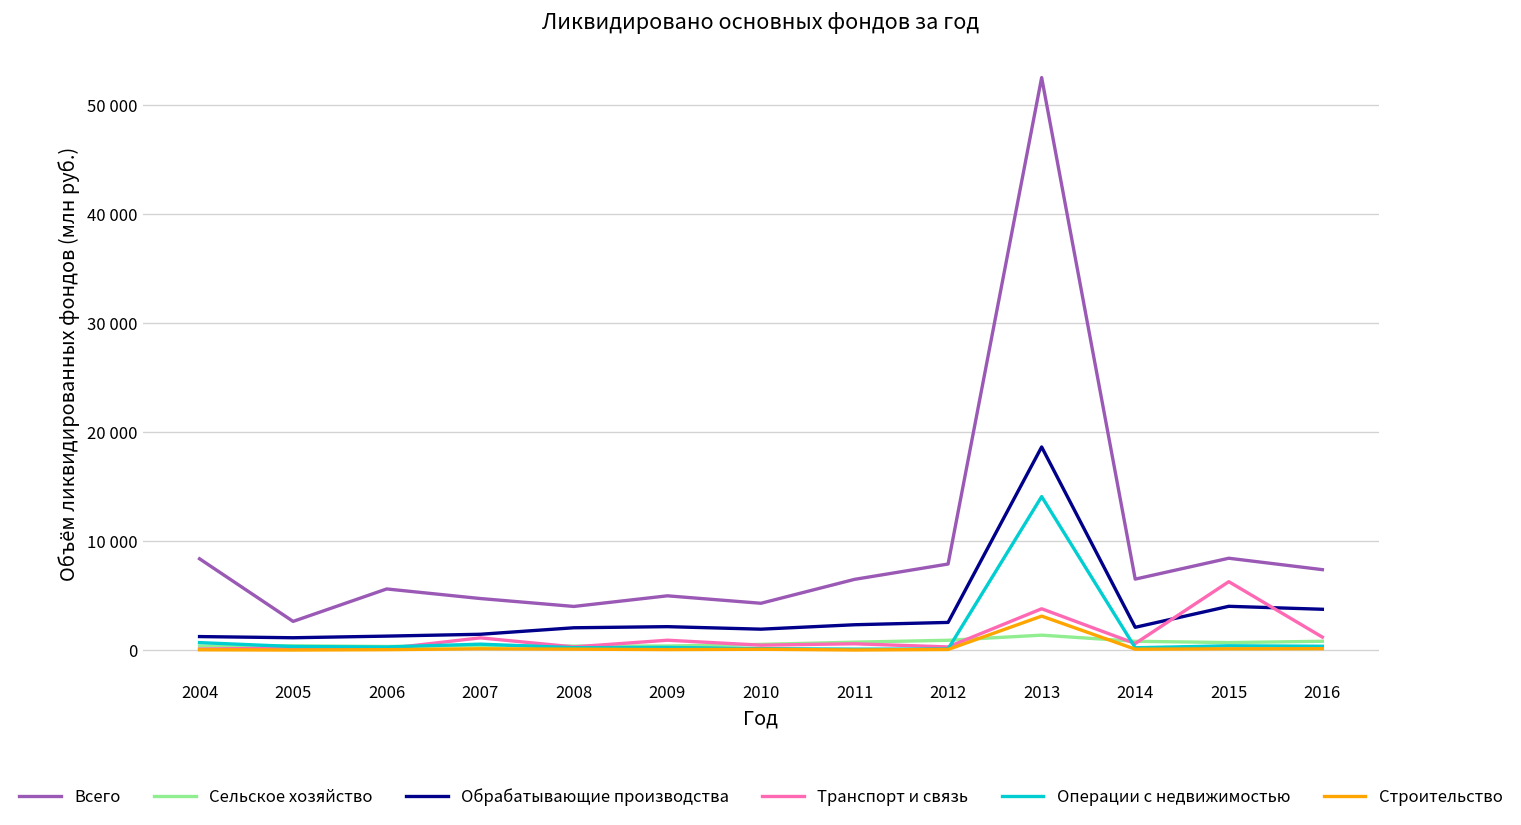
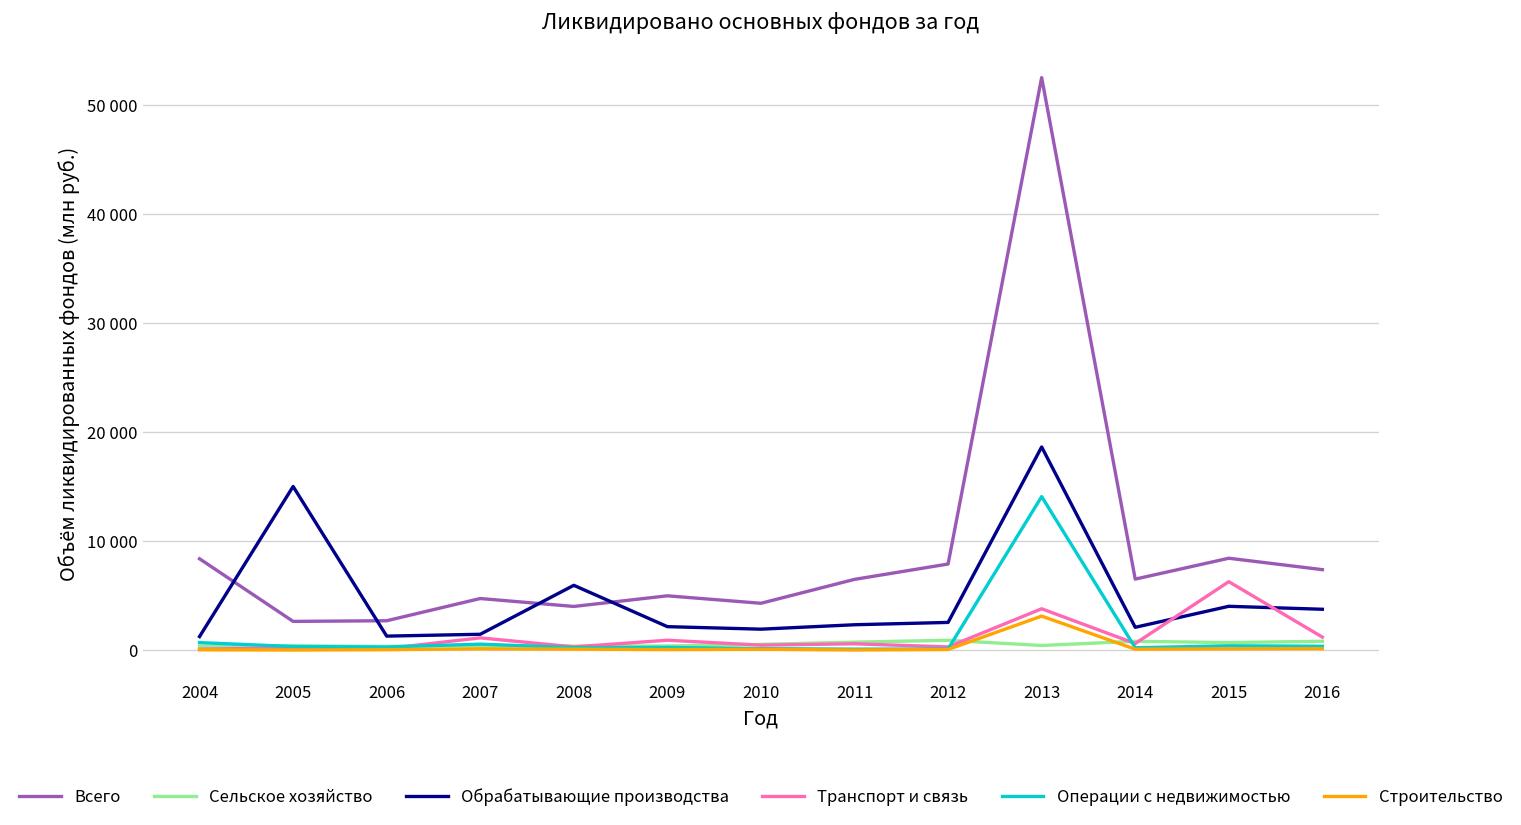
  {
    "Всего": {
      "2004": 8000,
      "2005": 3000,
-     "2006": 6000,
+     "2006": 3000,
      "2007": 5000,
      "2008": 4000,
      "2009": 5000,
      "2010": 4000,
      "2011": 7000,
      "2012": 8000,
      "2013": 53000,
      "2014": 7000,
      "2015": 8000,
      "2016": 7000
    },
    "Сельское хозяйство": {
      "2012": 1000,
-     "2013": 1000,
+     "2013": 0,
      "2015": 1000,
      "2016": 1000
    },
    "Обрабатывающие производства": {
      "2004": 1000,
-     "2005": 1000,
+     "2005": 15000,
      "2006": 1000,
      "2007": 1000,
-     "2008": 2000,
+     "2008": 6000,
      "2009": 2000,
      "2010": 2000,
      "2011": 2000,
      "2012": 3000,
      "2013": 19000,
      "2014": 2000,
      "2015": 4000,
      "2016": 4000
    },
    "Транспорт и связь": {
      "2007": 1000,
      "2009": 1000,
      "2013": 4000,
      "2015": 6000,
      "2016": 1000
    },
    "Операции с недвижимостью": {
      "2004": 1000,
      "2013": 14000
    },
    "Строительство": {
      "2007": 0,
      "2013": 3000
    }
  }
